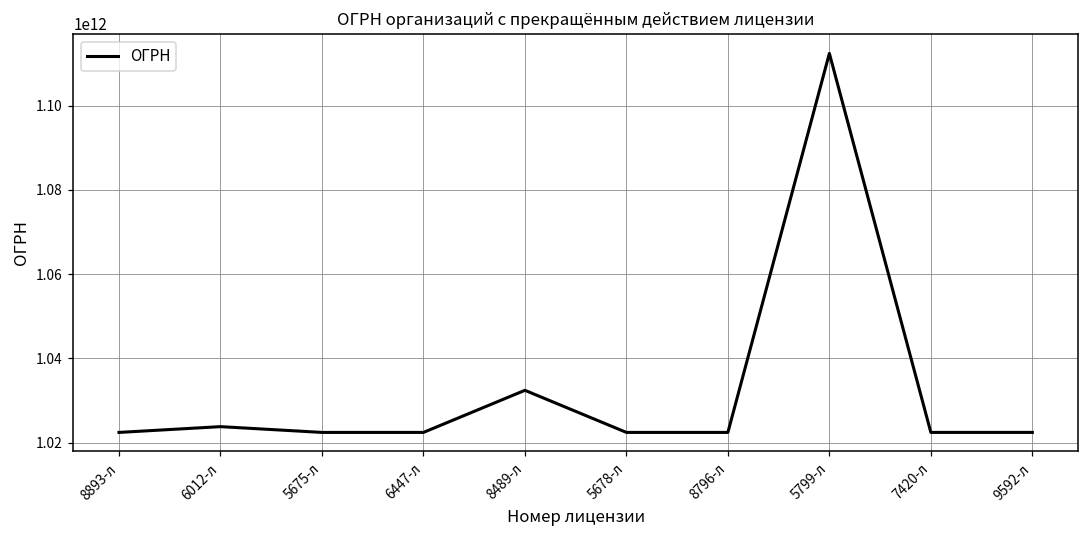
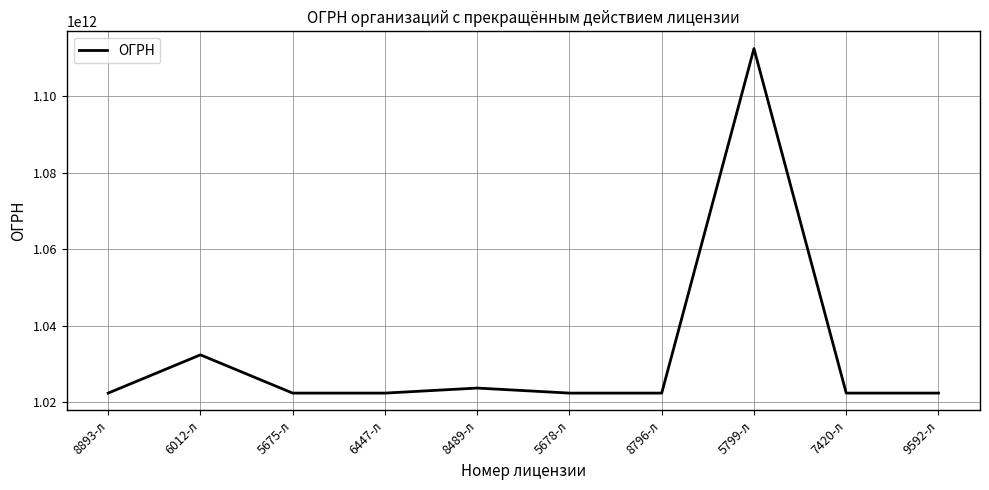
  {
    "8893-л": 1022000000000,
-   "6012-л": 1024000000000,
+   "6012-л": 1032000000000,
    "5675-л": 1022000000000,
    "6447-л": 1022000000000,
-   "8489-л": 1032000000000,
+   "8489-л": 1024000000000,
    "5678-л": 1022000000000,
    "8796-л": 1022000000000,
    "5799-л": 1112000000000,
    "7420-л": 1022000000000,
    "9592-л": 1022000000000
  }
